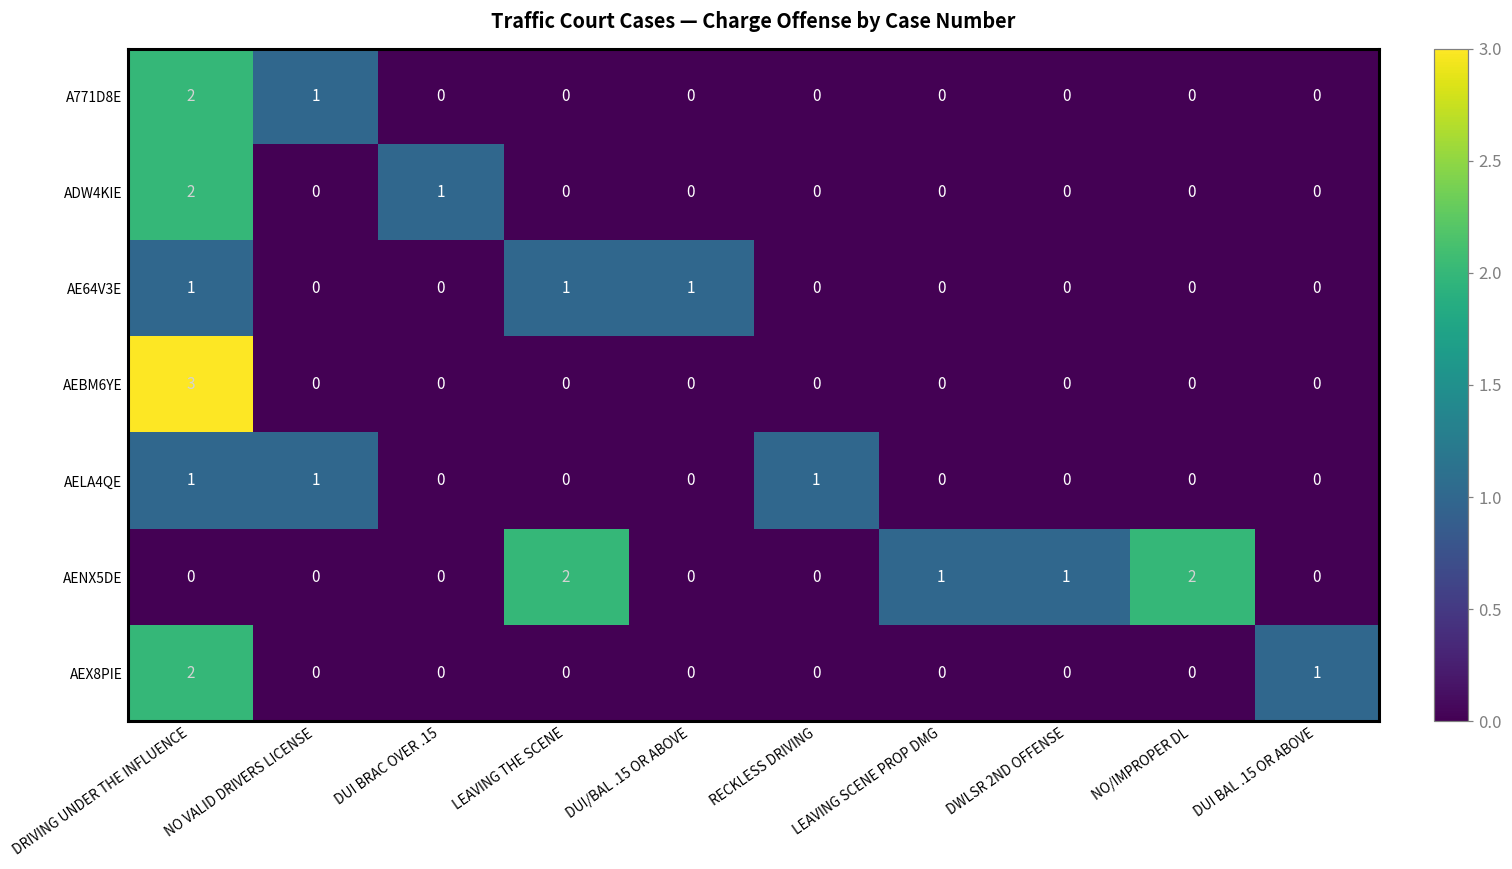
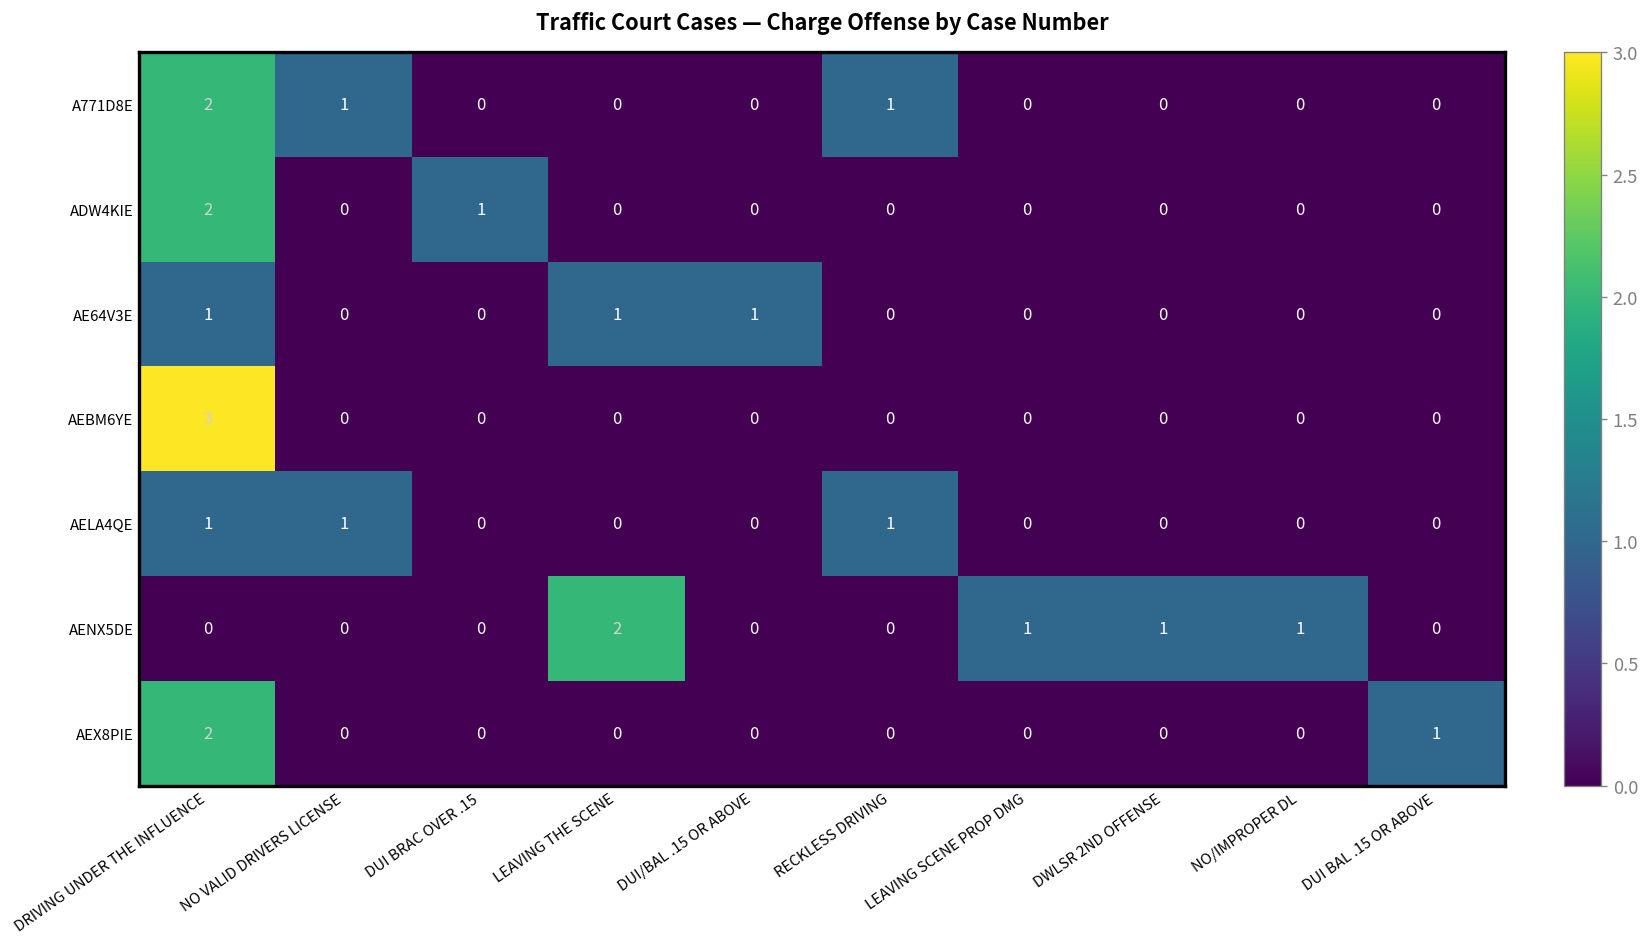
  {
    "A771D8E": {
      "DRIVING UNDER THE INFLUENCE": 2,
      "NO VALID DRIVERS LICENSE": 1,
      "DUI BRAC OVER .15": 0,
      "LEAVING THE SCENE": 0,
      "DUI/BAL .15 OR ABOVE": 0,
-     "RECKLESS DRIVING": 0,
+     "RECKLESS DRIVING": 1,
      "LEAVING SCENE PROP DMG": 0,
      "DWLSR 2ND OFFENSE": 0,
      "NO/IMPROPER DL": 0,
      "DUI BAL .15 OR ABOVE": 0
    },
    "ADW4KIE": {
      "DRIVING UNDER THE INFLUENCE": 2,
      "NO VALID DRIVERS LICENSE": 0,
      "DUI BRAC OVER .15": 1,
      "LEAVING THE SCENE": 0,
      "DUI/BAL .15 OR ABOVE": 0,
      "RECKLESS DRIVING": 0,
      "LEAVING SCENE PROP DMG": 0,
      "DWLSR 2ND OFFENSE": 0,
      "NO/IMPROPER DL": 0,
      "DUI BAL .15 OR ABOVE": 0
    },
    "AE64V3E": {
      "DRIVING UNDER THE INFLUENCE": 1,
      "NO VALID DRIVERS LICENSE": 0,
      "DUI BRAC OVER .15": 0,
      "LEAVING THE SCENE": 1,
      "DUI/BAL .15 OR ABOVE": 1,
      "RECKLESS DRIVING": 0,
      "LEAVING SCENE PROP DMG": 0,
      "DWLSR 2ND OFFENSE": 0,
      "NO/IMPROPER DL": 0,
      "DUI BAL .15 OR ABOVE": 0
    },
    "AEBM6YE": {
      "DRIVING UNDER THE INFLUENCE": 3,
      "NO VALID DRIVERS LICENSE": 0,
      "DUI BRAC OVER .15": 0,
      "LEAVING THE SCENE": 0,
      "DUI/BAL .15 OR ABOVE": 0,
      "RECKLESS DRIVING": 0,
      "LEAVING SCENE PROP DMG": 0,
      "DWLSR 2ND OFFENSE": 0,
      "NO/IMPROPER DL": 0,
      "DUI BAL .15 OR ABOVE": 0
    },
    "AELA4QE": {
      "DRIVING UNDER THE INFLUENCE": 1,
      "NO VALID DRIVERS LICENSE": 1,
      "DUI BRAC OVER .15": 0,
      "LEAVING THE SCENE": 0,
      "DUI/BAL .15 OR ABOVE": 0,
      "RECKLESS DRIVING": 1,
      "LEAVING SCENE PROP DMG": 0,
      "DWLSR 2ND OFFENSE": 0,
      "NO/IMPROPER DL": 0,
      "DUI BAL .15 OR ABOVE": 0
    },
    "AENX5DE": {
      "DRIVING UNDER THE INFLUENCE": 0,
      "NO VALID DRIVERS LICENSE": 0,
      "DUI BRAC OVER .15": 0,
      "LEAVING THE SCENE": 2,
      "DUI/BAL .15 OR ABOVE": 0,
      "RECKLESS DRIVING": 0,
      "LEAVING SCENE PROP DMG": 1,
      "DWLSR 2ND OFFENSE": 1,
-     "NO/IMPROPER DL": 2,
+     "NO/IMPROPER DL": 1,
      "DUI BAL .15 OR ABOVE": 0
    },
    "AEX8PIE": {
      "DRIVING UNDER THE INFLUENCE": 2,
      "NO VALID DRIVERS LICENSE": 0,
      "DUI BRAC OVER .15": 0,
      "LEAVING THE SCENE": 0,
      "DUI/BAL .15 OR ABOVE": 0,
      "RECKLESS DRIVING": 0,
      "LEAVING SCENE PROP DMG": 0,
      "DWLSR 2ND OFFENSE": 0,
      "NO/IMPROPER DL": 0,
      "DUI BAL .15 OR ABOVE": 1
    }
  }
